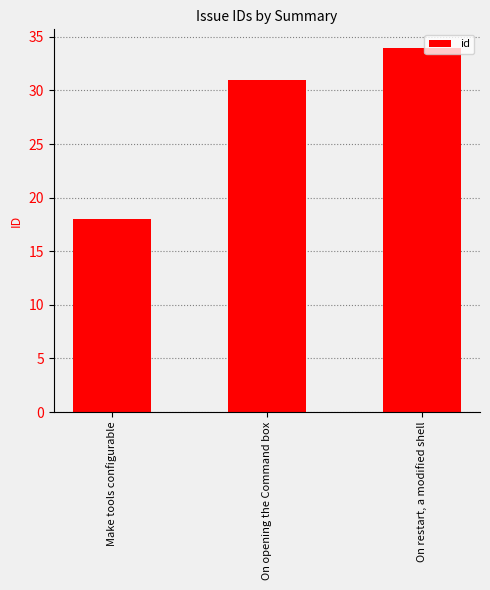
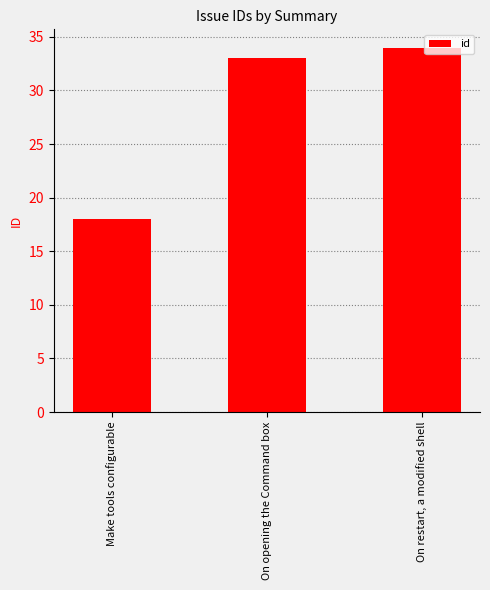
  {
    "Make tools configurable": 18,
-   "On opening the Command box": 31,
+   "On opening the Command box": 33,
    "On restart, a modified shell": 34
  }
